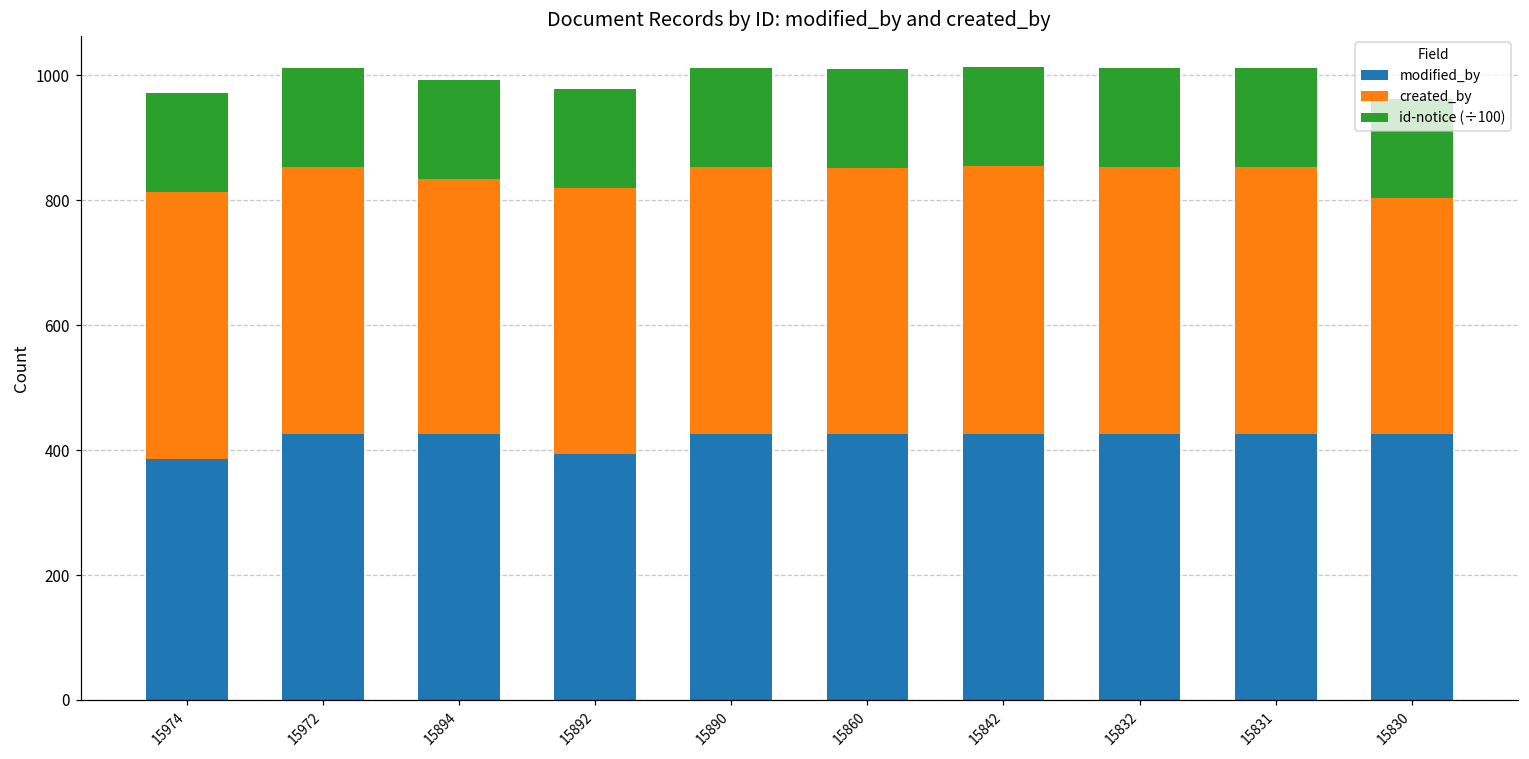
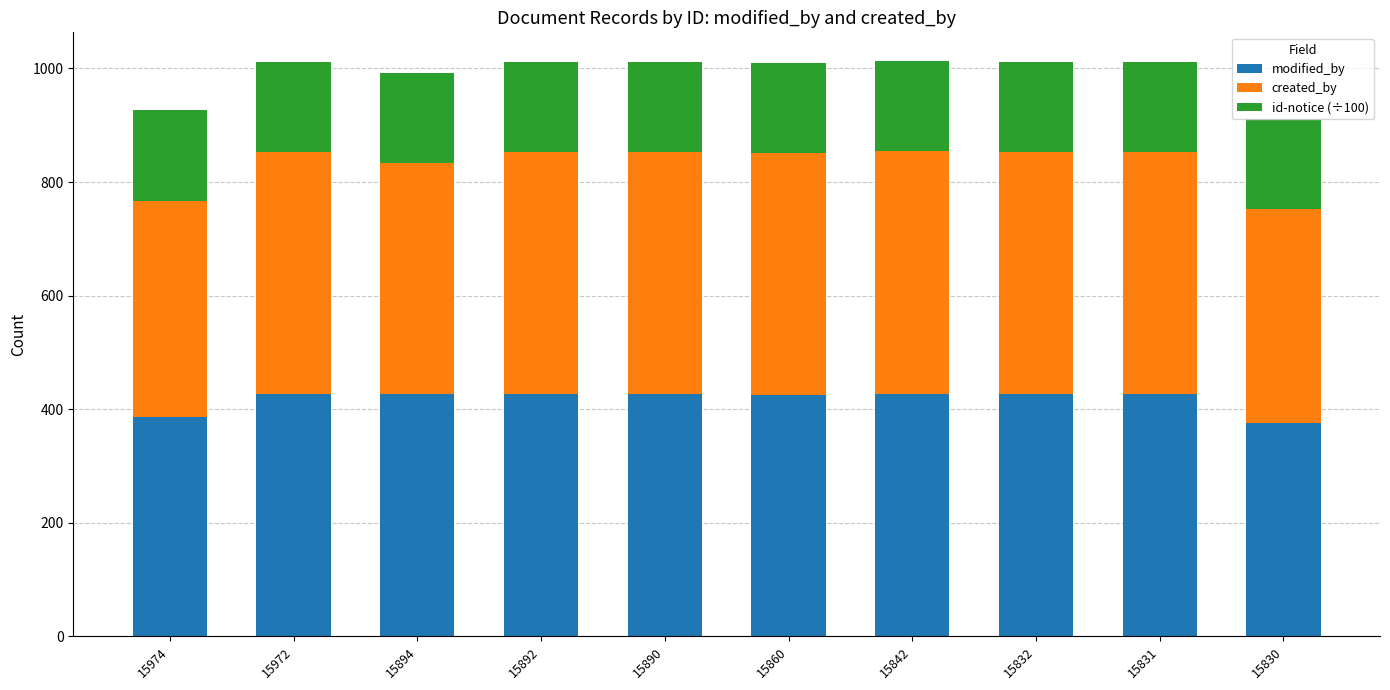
  {
    "modified_by": {
      "15974": 390,
      "15972": 430,
      "15894": 430,
-     "15892": 390,
+     "15892": 430,
      "15890": 430,
      "15860": 430,
      "15842": 430,
      "15832": 430,
      "15831": 430,
-     "15830": 430
+     "15830": 380
    },
    "created_by": {
-     "15974": 430,
+     "15974": 380,
      "15972": 430,
      "15894": 410,
      "15892": 430,
      "15890": 430,
      "15860": 430,
      "15842": 430,
      "15832": 430,
      "15831": 430,
      "15830": 380
    },
    "id-notice (÷100)": {
      "15974": 160,
      "15972": 160,
      "15894": 160,
      "15892": 160,
      "15890": 160,
      "15860": 160,
      "15842": 160,
      "15832": 160,
      "15831": 160
    }
  }
